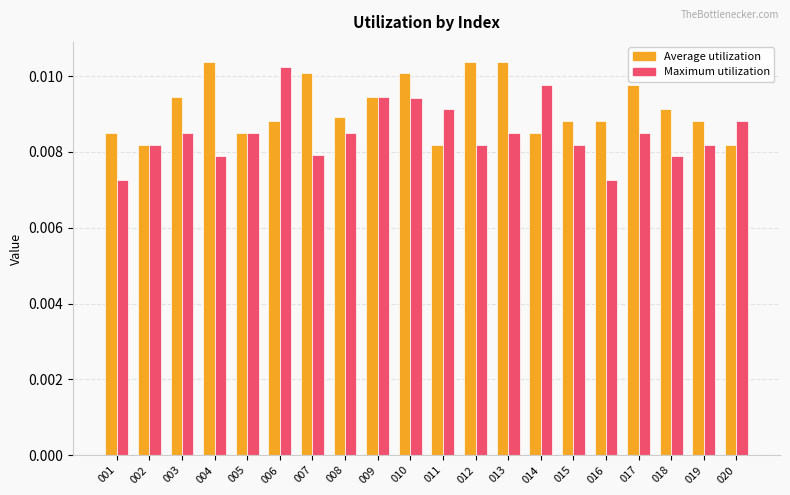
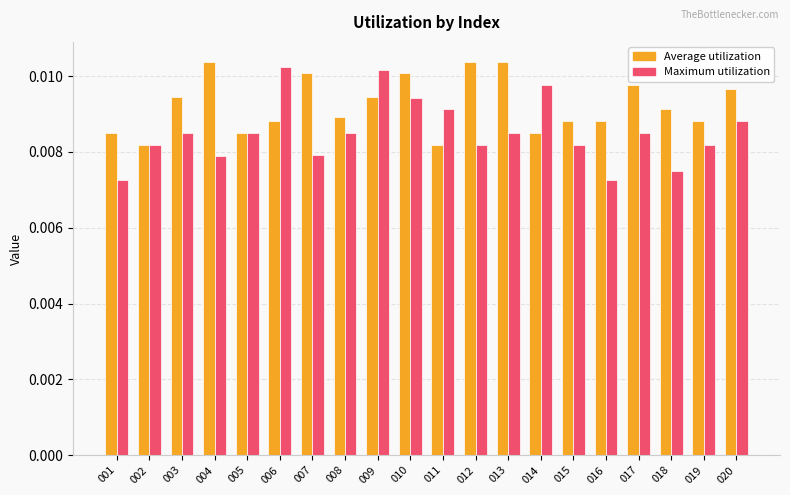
  {
    "Average utilization": {
      "001": 0.0085,
      "002": 0.0082,
      "003": 0.0094,
      "004": 0.0104,
      "005": 0.0085,
      "006": 0.0088,
      "007": 0.0101,
      "008": 0.0089,
      "009": 0.0094,
      "010": 0.0101,
      "011": 0.0082,
      "012": 0.0104,
      "013": 0.0104,
      "014": 0.0085,
      "015": 0.0088,
      "016": 0.0088,
      "017": 0.0098,
      "018": 0.0091,
      "019": 0.0088,
-     "020": 0.0082
+     "020": 0.0097
    },
    "Maximum utilization": {
      "001": 0.0073,
      "002": 0.0082,
      "003": 0.0085,
      "004": 0.0079,
      "005": 0.0085,
      "006": 0.0102,
      "007": 0.0079,
      "008": 0.0085,
-     "009": 0.0094,
+     "009": 0.0102,
      "010": 0.0094,
      "011": 0.0091,
      "012": 0.0082,
      "013": 0.0085,
      "014": 0.0098,
      "015": 0.0082,
      "016": 0.0073,
      "017": 0.0085,
-     "018": 0.0079,
+     "018": 0.0075,
      "019": 0.0082,
      "020": 0.0088
    }
  }
